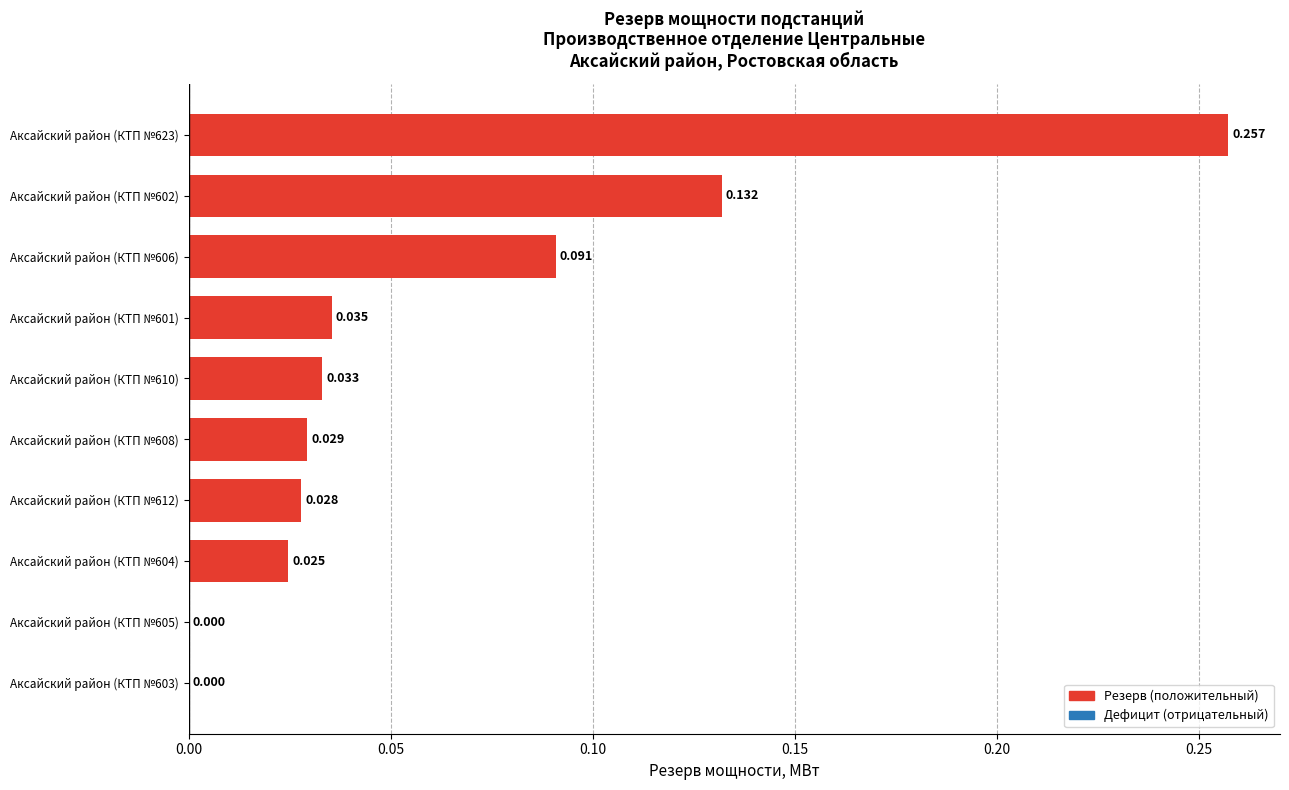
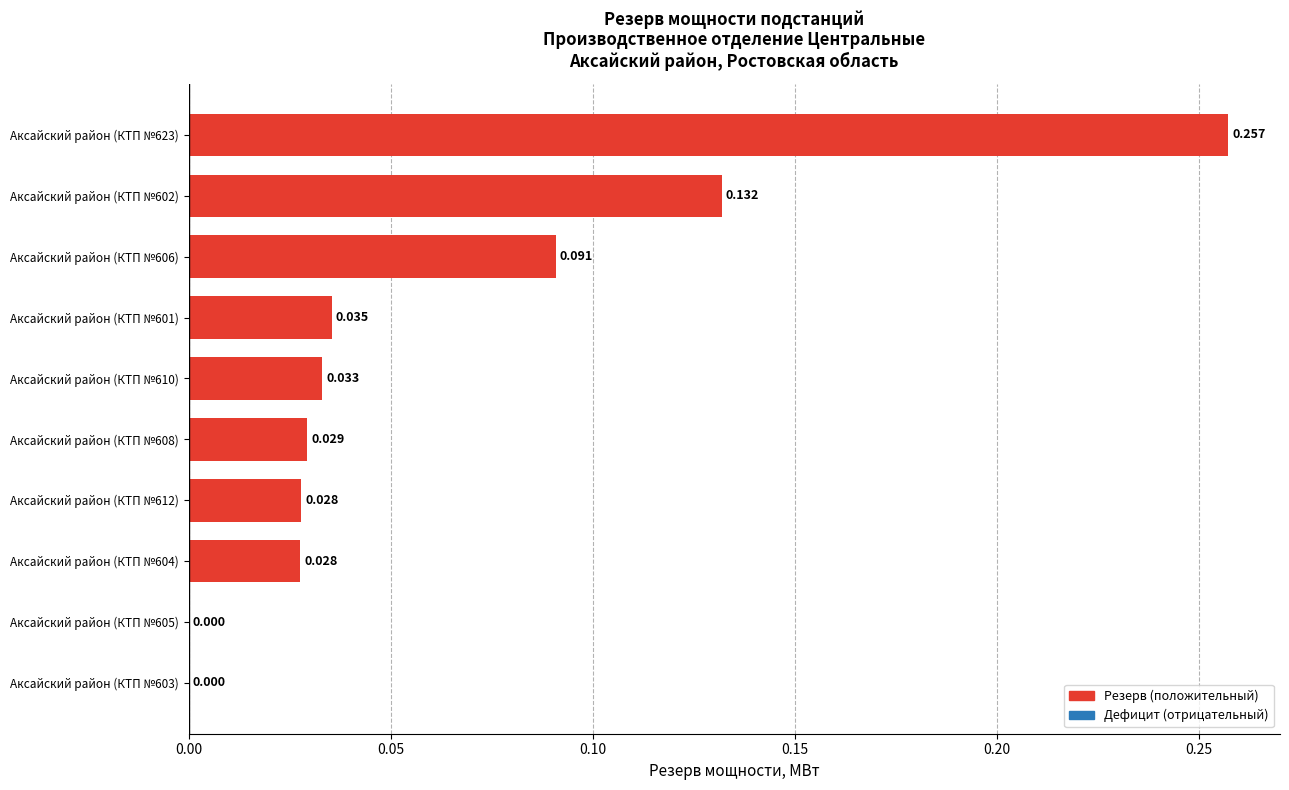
  {
    "Аксайский район (КТП №623)": 0.257,
    "Аксайский район (КТП №602)": 0.132,
    "Аксайский район (КТП №606)": 0.091,
    "Аксайский район (КТП №601)": 0.035,
    "Аксайский район (КТП №610)": 0.033,
    "Аксайский район (КТП №608)": 0.029,
    "Аксайский район (КТП №612)": 0.028,
-   "Аксайский район (КТП №604)": 0.025,
+   "Аксайский район (КТП №604)": 0.028,
    "Аксайский район (КТП №605)": 0.000,
    "Аксайский район (КТП №603)": 0.000
  }
